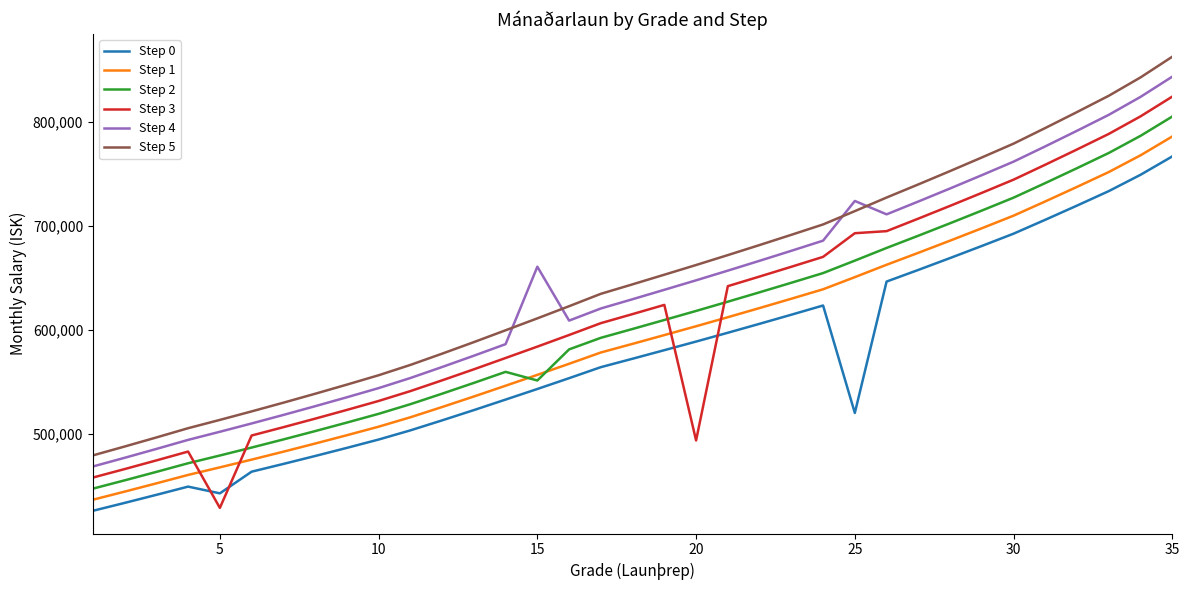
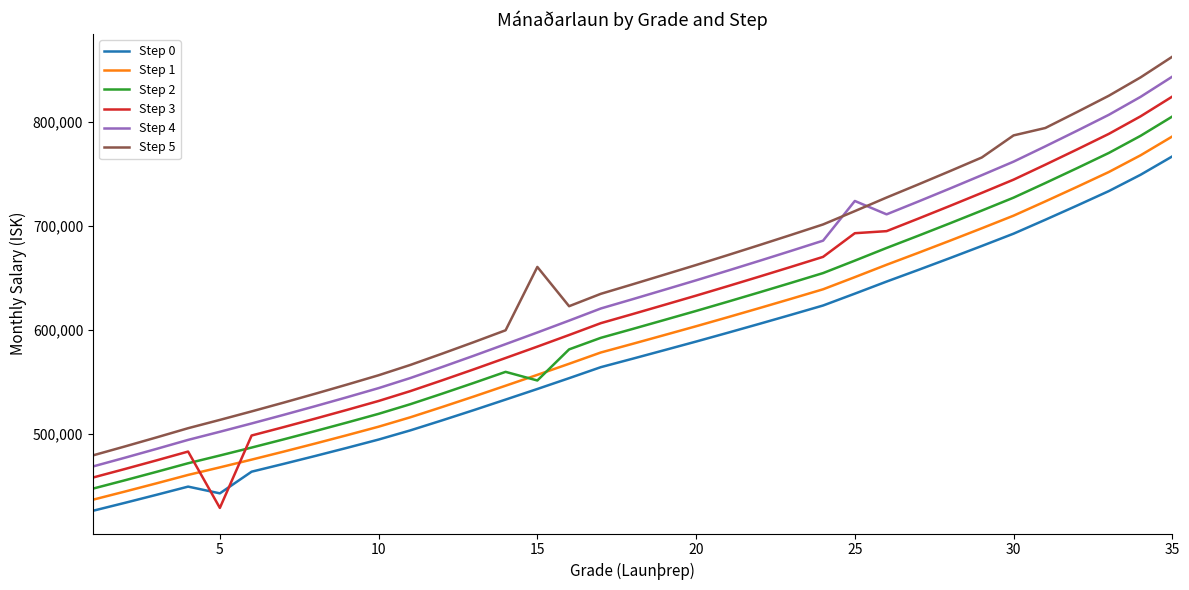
  {
    "Step 0": {
      "5": "443,000",
      "10": "495,000",
      "15": "543,000",
      "20": "589,000",
-     "25": "520,000",
+     "25": "635,000",
      "30": "692,000",
      "35": "767,000"
    },
    "Step 1": {
      "5": "468,000",
      "10": "507,000",
      "15": "557,000",
      "20": "603,000",
      "25": "651,000",
      "30": "710,000",
      "35": "786,000"
    },
    "Step 2": {
      "5": "479,000",
      "10": "519,000",
      "15": "551,000",
      "20": "618,000",
      "25": "667,000",
      "30": "727,000",
      "35": "805,000"
    },
    "Step 3": {
      "5": "429,000",
      "10": "532,000",
      "15": "584,000",
-     "20": "494,000",
+     "20": "633,000",
      "25": "693,000",
      "30": "744,000",
      "35": "824,000"
    },
    "Step 4": {
      "5": "502,000",
      "10": "544,000",
-     "15": "661,000",
+     "15": "597,000",
      "20": "648,000",
      "25": "724,000",
      "30": "762,000",
      "35": "843,000"
    },
    "Step 5": {
      "5": "513,000",
      "10": "556,000",
-     "15": "611,000",
+     "15": "660,000",
      "20": "662,000",
      "25": "714,000",
-     "30": "779,000",
+     "30": "787,000",
      "35": "863,000"
    }
  }
